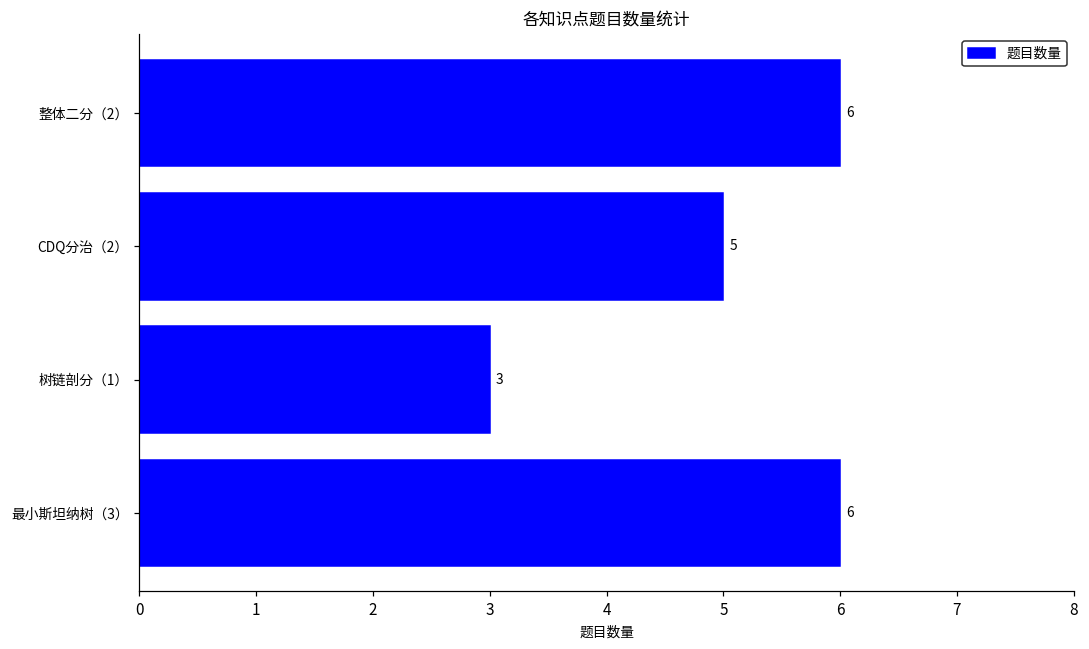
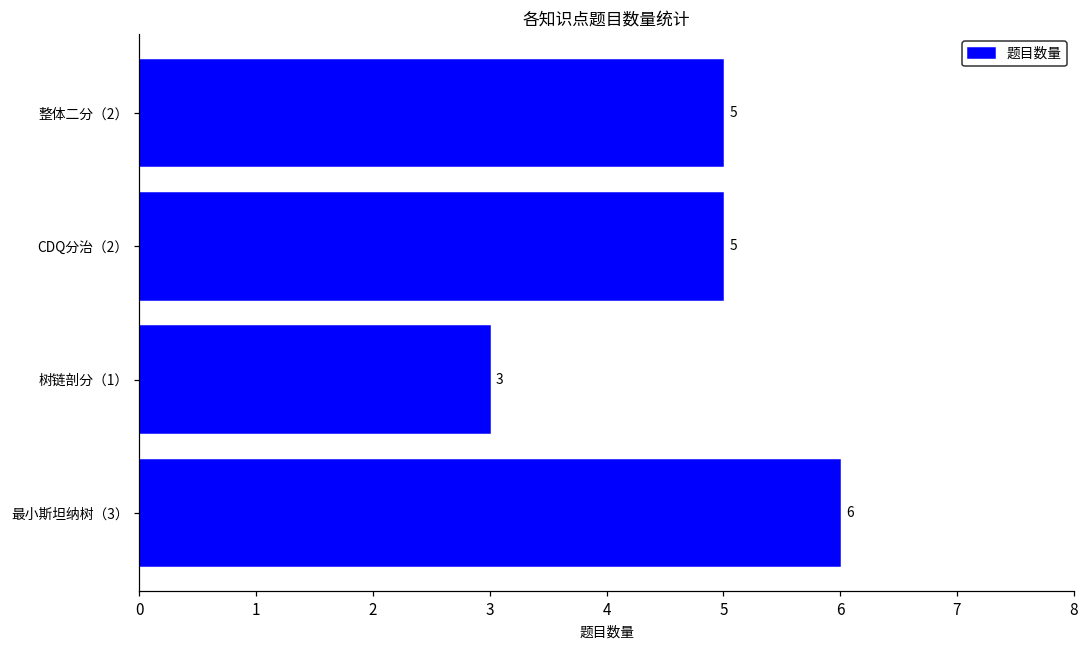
  {
-   "整体二分（2）": 6,
+   "整体二分（2）": 5,
    "CDQ分治（2）": 5,
    "树链剖分（1）": 3,
    "最小斯坦纳树（3）": 6
  }
